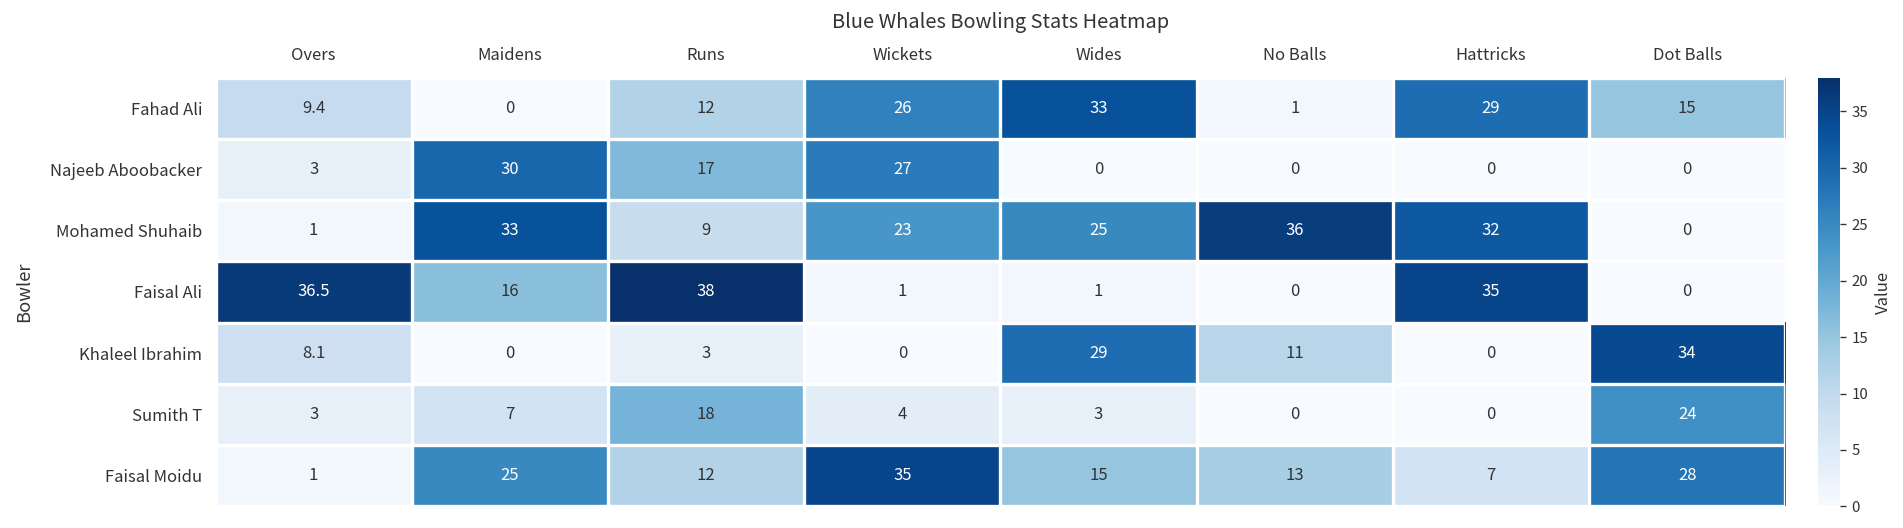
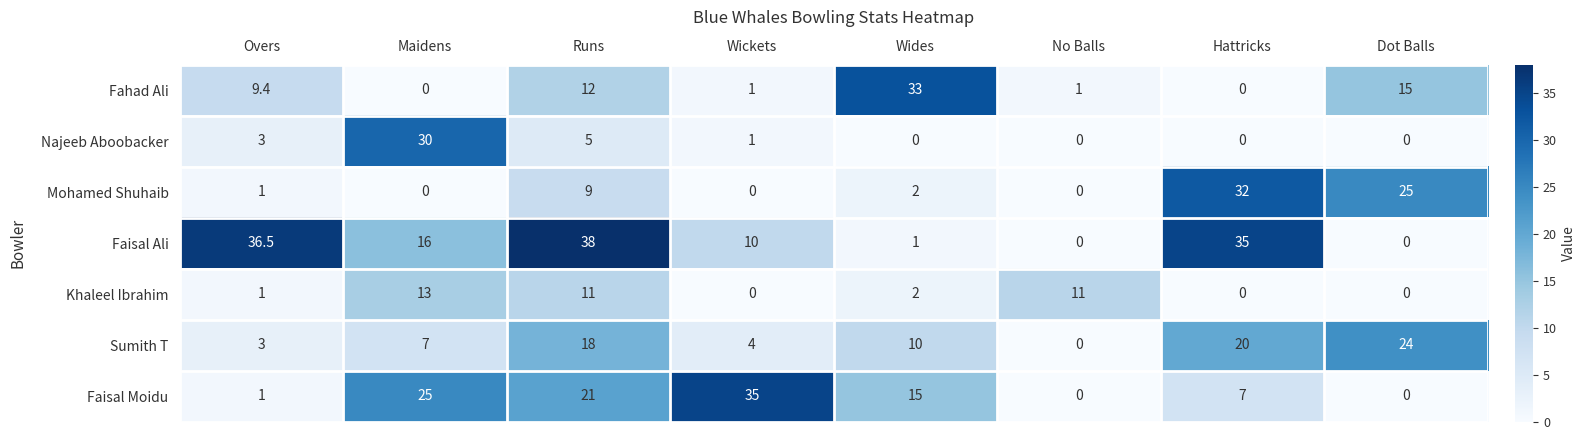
  {
    "Fahad Ali": {
      "Overs": 9.4,
      "Maidens": 0,
      "Runs": 12,
-     "Wickets": 26,
+     "Wickets": 1,
      "Wides": 33,
      "No Balls": 1,
-     "Hattricks": 29,
+     "Hattricks": 0,
      "Dot Balls": 15
    },
    "Najeeb Aboobacker": {
      "Overs": 3,
      "Maidens": 30,
-     "Runs": 17,
-     "Wickets": 27,
+     "Runs": 5,
+     "Wickets": 1,
      "Wides": 0,
      "No Balls": 0,
      "Hattricks": 0,
      "Dot Balls": 0
    },
    "Mohamed Shuhaib": {
      "Overs": 1,
-     "Maidens": 33,
+     "Maidens": 0,
      "Runs": 9,
-     "Wickets": 23,
-     "Wides": 25,
-     "No Balls": 36,
+     "Wickets": 0,
+     "Wides": 2,
+     "No Balls": 0,
      "Hattricks": 32,
-     "Dot Balls": 0
+     "Dot Balls": 25
    },
    "Faisal Ali": {
      "Overs": 36.5,
      "Maidens": 16,
      "Runs": 38,
-     "Wickets": 1,
+     "Wickets": 10,
      "Wides": 1,
      "No Balls": 0,
      "Hattricks": 35,
      "Dot Balls": 0
    },
    "Khaleel Ibrahim": {
-     "Overs": 8.1,
-     "Maidens": 0,
-     "Runs": 3,
+     "Overs": 1,
+     "Maidens": 13,
+     "Runs": 11,
      "Wickets": 0,
-     "Wides": 29,
+     "Wides": 2,
      "No Balls": 11,
      "Hattricks": 0,
-     "Dot Balls": 34
+     "Dot Balls": 0
    },
    "Sumith T": {
      "Overs": 3,
      "Maidens": 7,
      "Runs": 18,
      "Wickets": 4,
-     "Wides": 3,
+     "Wides": 10,
      "No Balls": 0,
-     "Hattricks": 0,
+     "Hattricks": 20,
      "Dot Balls": 24
    },
    "Faisal Moidu": {
      "Overs": 1,
      "Maidens": 25,
-     "Runs": 12,
+     "Runs": 21,
      "Wickets": 35,
      "Wides": 15,
-     "No Balls": 13,
+     "No Balls": 0,
      "Hattricks": 7,
-     "Dot Balls": 28
+     "Dot Balls": 0
    }
  }
